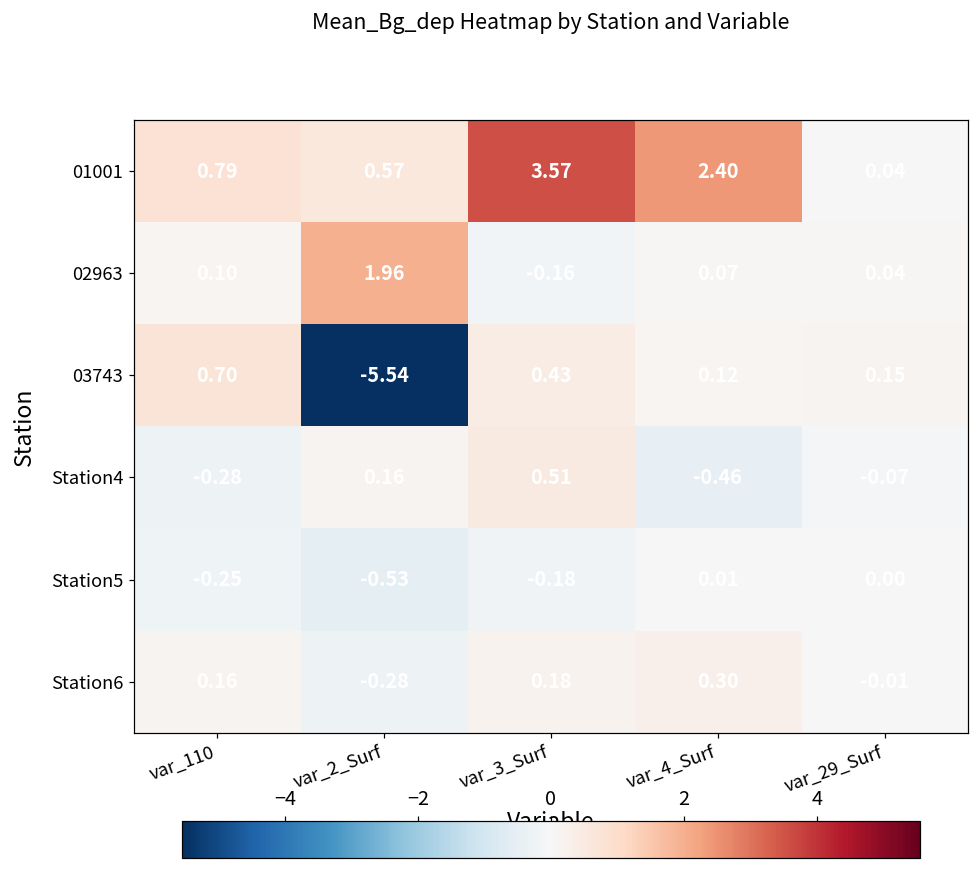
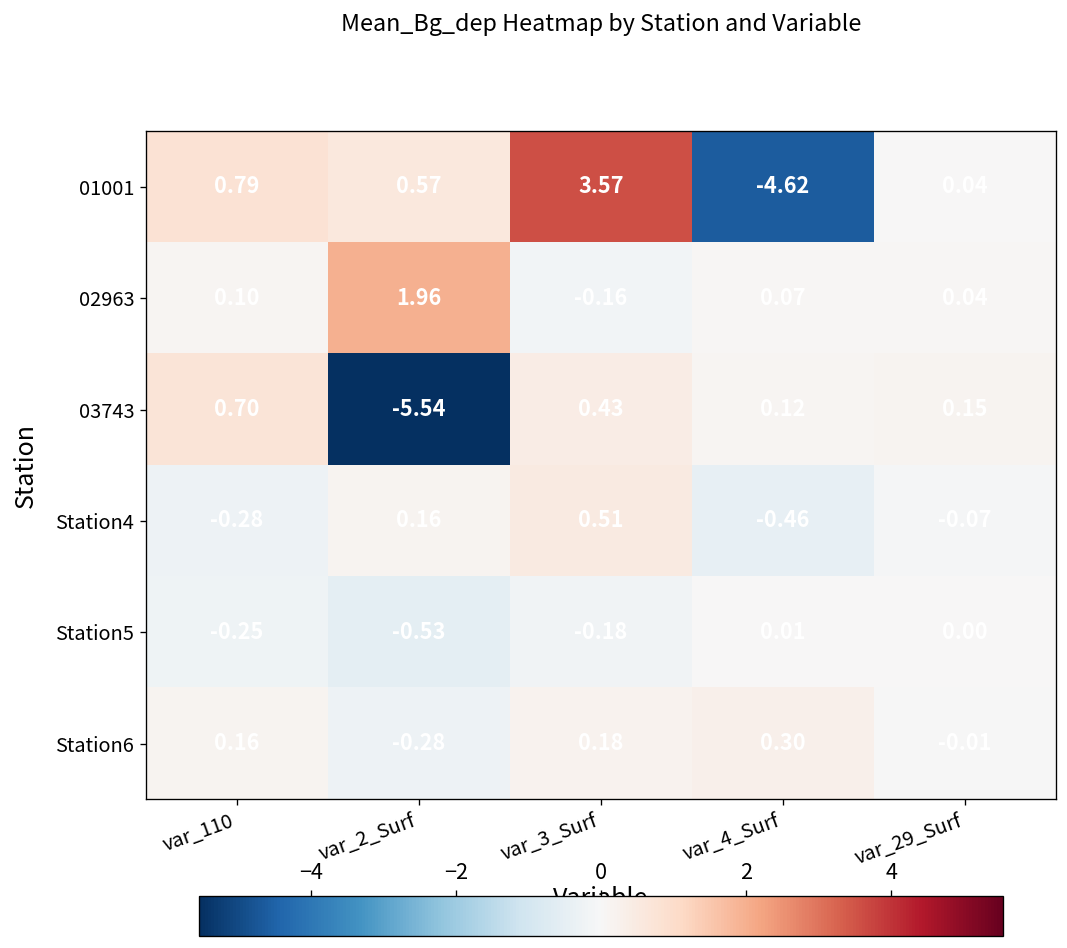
  {
    "01001": {
      "var_3_Surf": 3.57,
-     "var_4_Surf": 2.40
+     "var_4_Surf": -4.62
    },
    "02963": {
      "var_2_Surf": 1.96
    },
    "03743": {
      "var_2_Surf": -5.54
    }
  }
